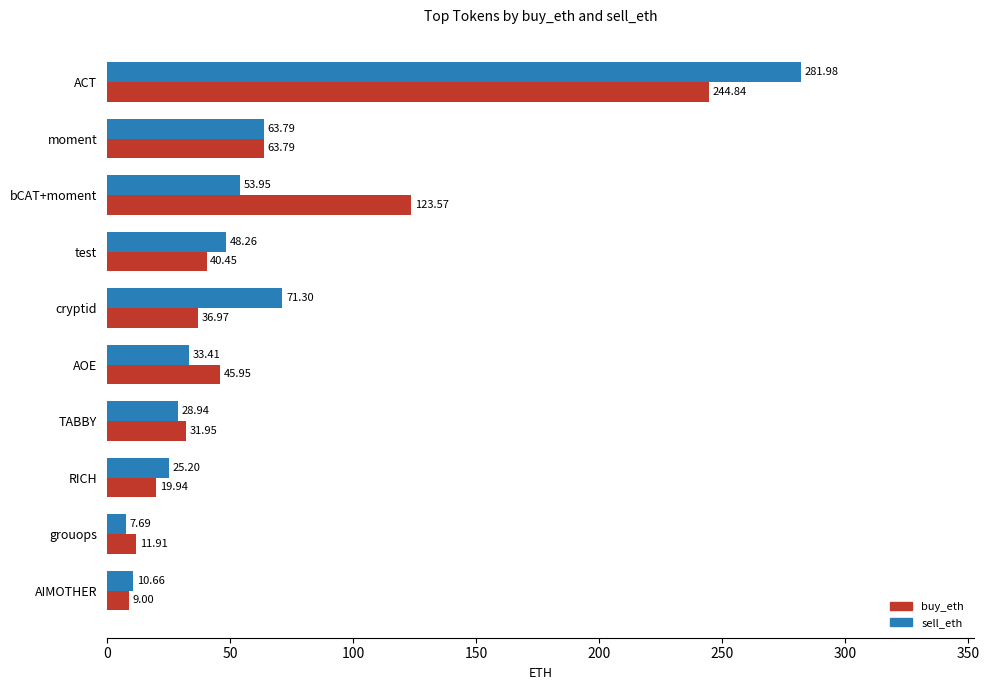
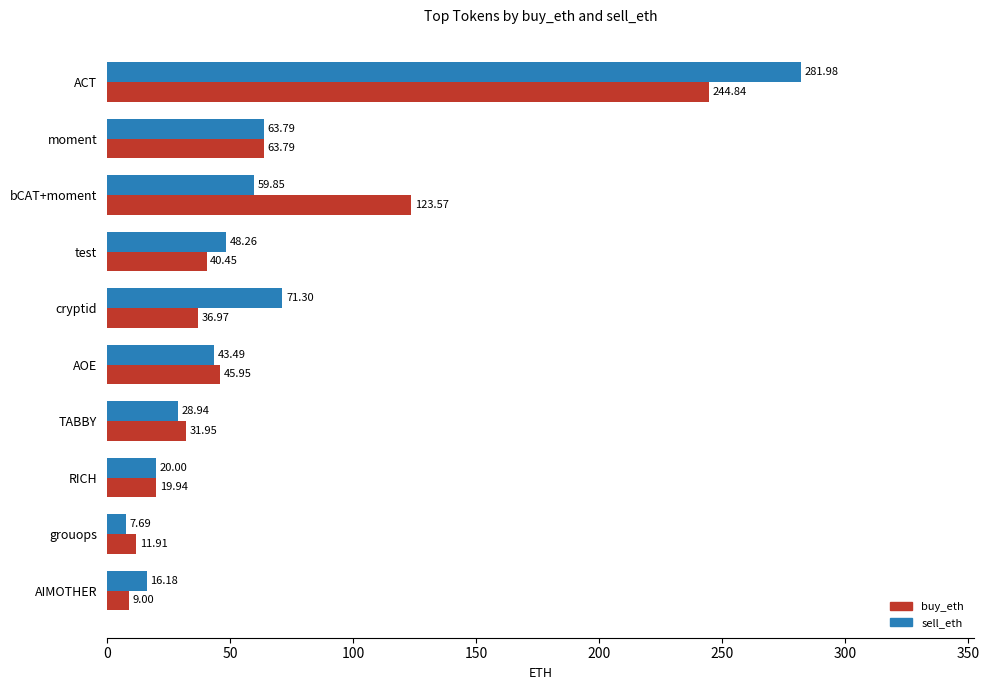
  {
    "buy_eth": {
      "ACT": 244.84,
      "moment": 63.79,
      "bCAT+moment": 123.57,
      "test": 40.45,
      "cryptid": 36.97,
      "AOE": 45.95,
      "TABBY": 31.95,
      "RICH": 19.94,
      "grouops": 11.91,
      "AIMOTHER": 9.00
    },
    "sell_eth": {
      "ACT": 281.98,
      "moment": 63.79,
-     "bCAT+moment": 53.95,
+     "bCAT+moment": 59.85,
      "test": 48.26,
      "cryptid": 71.30,
-     "AOE": 33.41,
+     "AOE": 43.49,
      "TABBY": 28.94,
-     "RICH": 25.20,
+     "RICH": 20.00,
      "grouops": 7.69,
-     "AIMOTHER": 10.66
+     "AIMOTHER": 16.18
    }
  }
